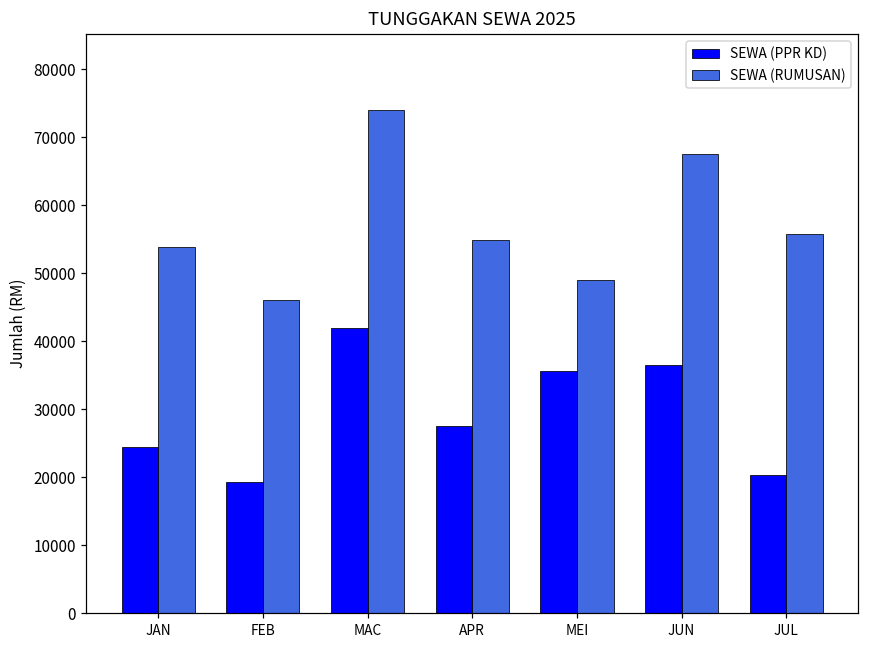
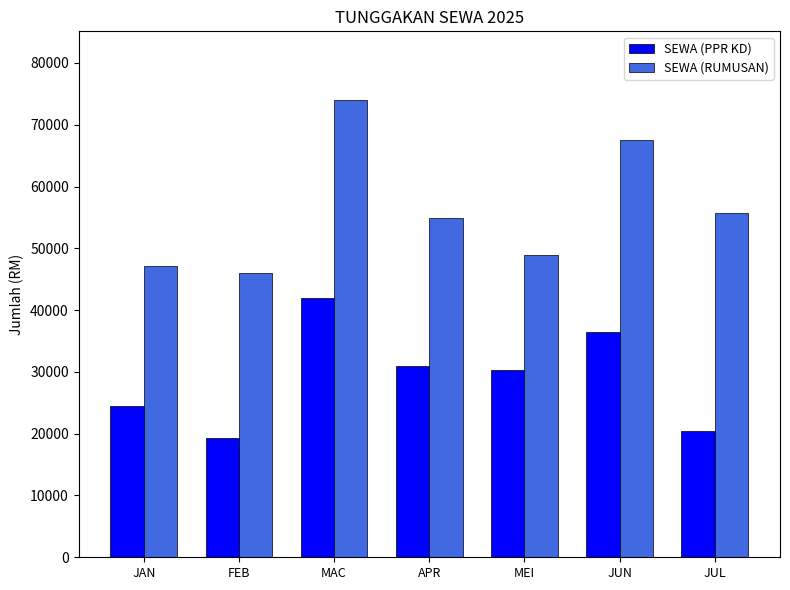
  {
    "SEWA (PPR KD)": {
      "JAN": 24000,
      "FEB": 19000,
      "MAC": 42000,
-     "APR": 28000,
-     "MEI": 36000,
+     "APR": 31000,
+     "MEI": 30000,
      "JUN": 36000,
      "JUL": 20000
    },
    "SEWA (RUMUSAN)": {
-     "JAN": 54000,
+     "JAN": 47000,
      "FEB": 46000,
      "MAC": 74000,
      "APR": 55000,
      "MEI": 49000,
      "JUN": 67000,
      "JUL": 56000
    }
  }
